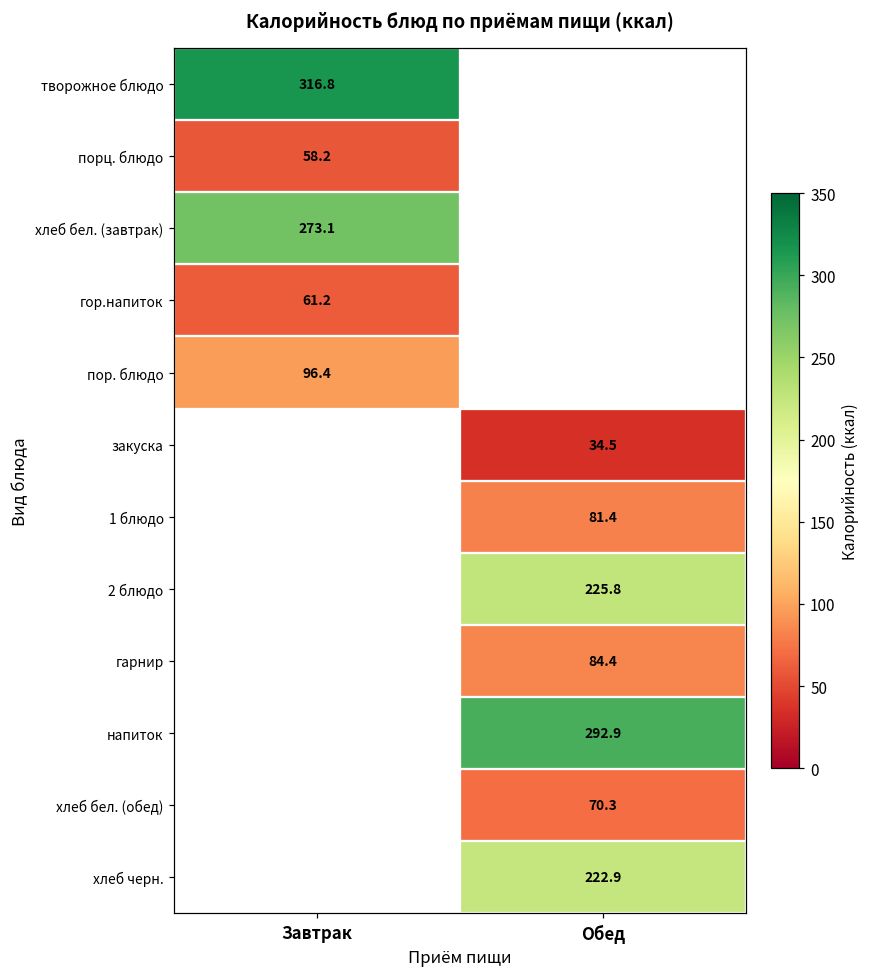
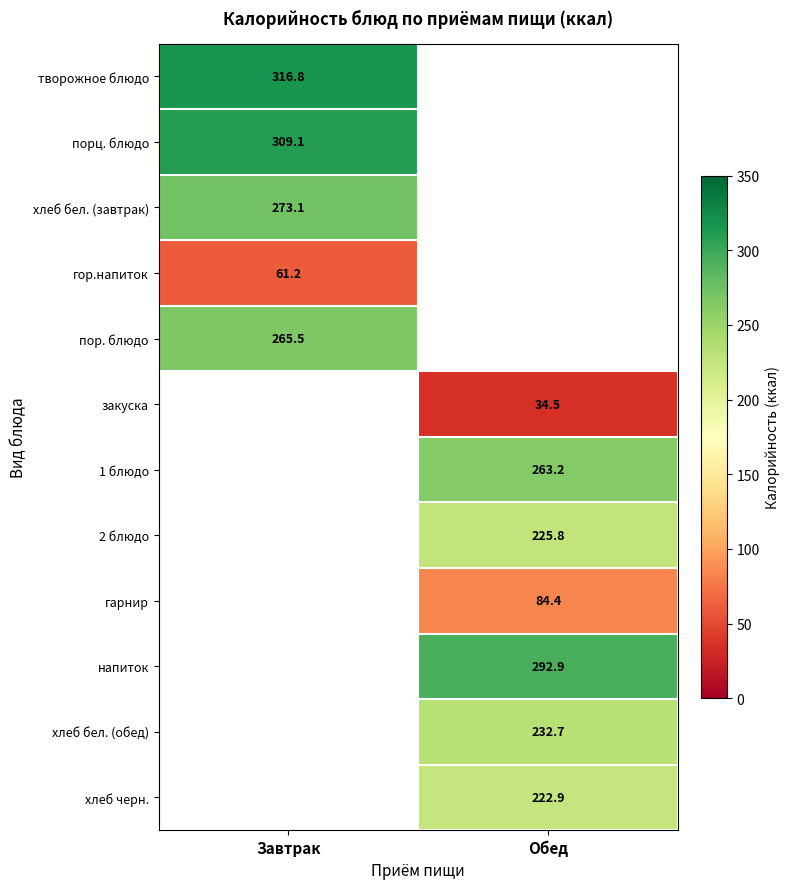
  {
    "творожное блюдо": {
      "Завтрак": 316.8
    },
    "порц. блюдо": {
-     "Завтрак": 58.2
+     "Завтрак": 309.1
    },
    "хлеб бел. (завтрак)": {
      "Завтрак": 273.1
    },
    "гор.напиток": {
      "Завтрак": 61.2
    },
    "пор. блюдо": {
-     "Завтрак": 96.4
+     "Завтрак": 265.5
    },
    "закуска": {
      "Обед": 34.5
    },
    "1 блюдо": {
-     "Обед": 81.4
+     "Обед": 263.2
    },
    "2 блюдо": {
      "Обед": 225.8
    },
    "гарнир": {
      "Обед": 84.4
    },
    "напиток": {
      "Обед": 292.9
    },
    "хлеб бел. (обед)": {
-     "Обед": 70.3
+     "Обед": 232.7
    },
    "хлеб черн.": {
      "Обед": 222.9
    }
  }
